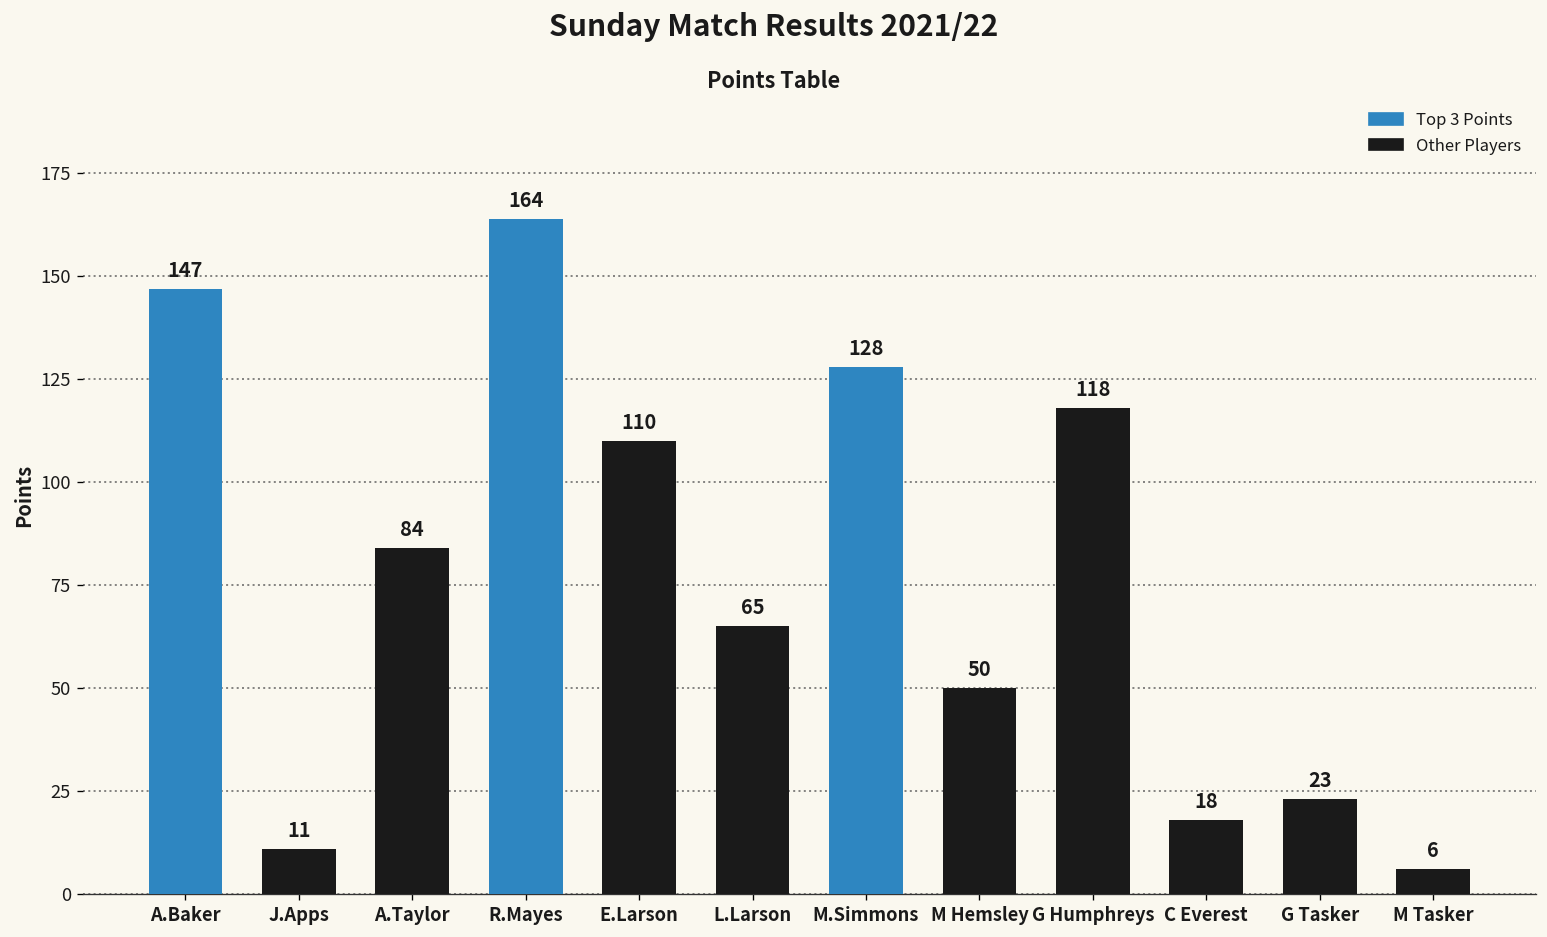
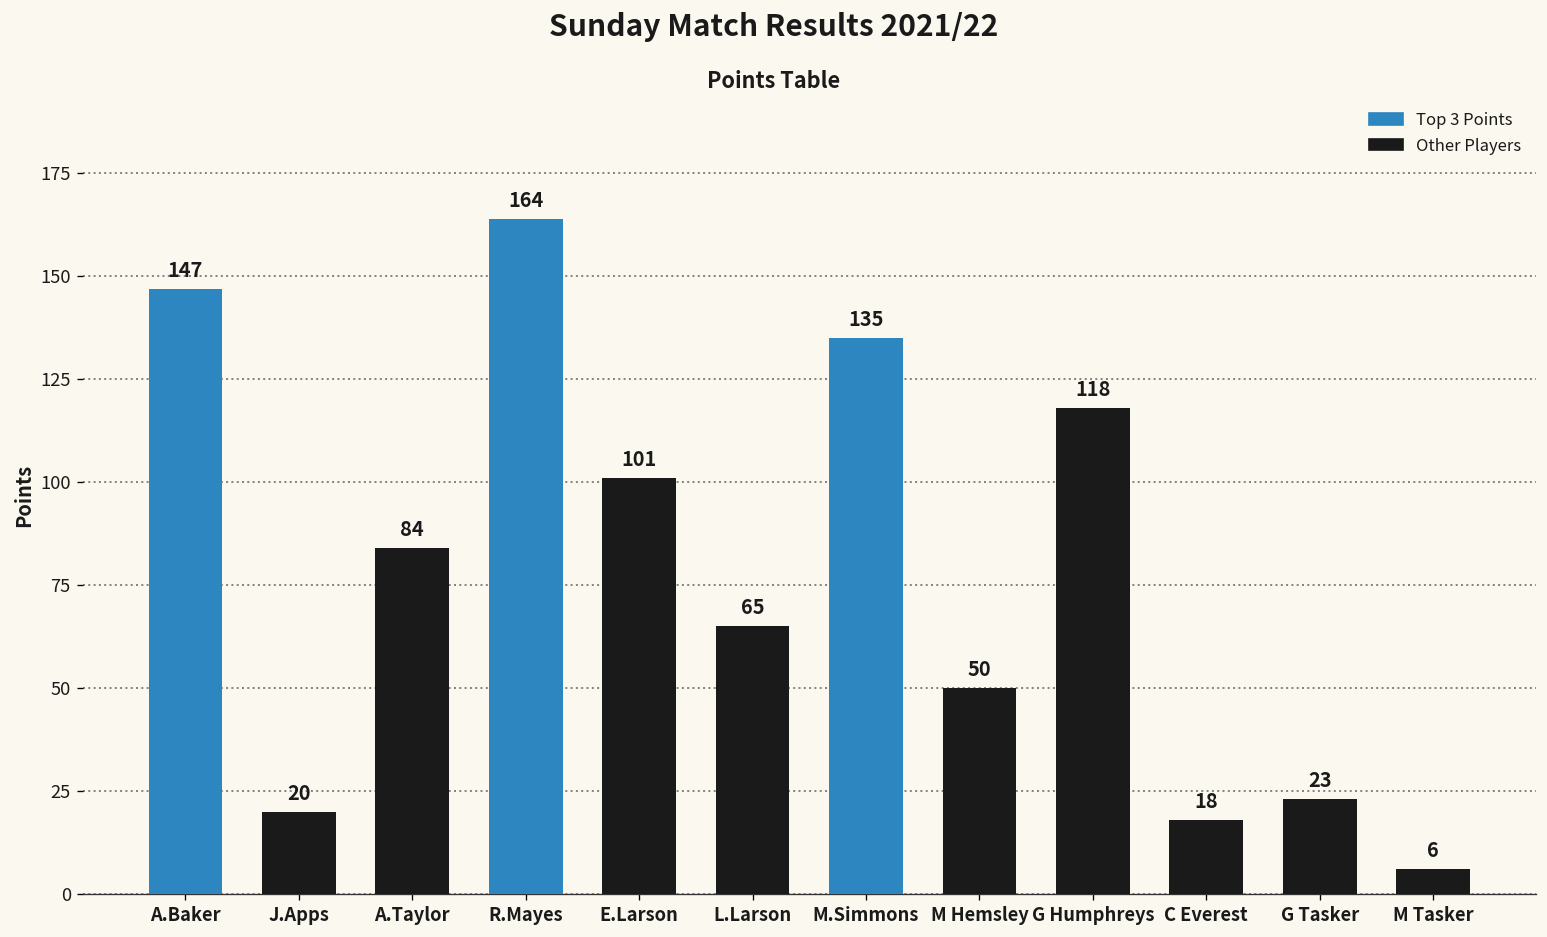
  {
    "A.Baker": 147,
-   "J.Apps": 11,
+   "J.Apps": 20,
    "A.Taylor": 84,
    "R.Mayes": 164,
-   "E.Larson": 110,
+   "E.Larson": 101,
    "L.Larson": 65,
-   "M.Simmons": 128,
+   "M.Simmons": 135,
    "M Hemsley": 50,
    "G Humphreys": 118,
    "C Everest": 18,
    "G Tasker": 23,
    "M Tasker": 6
  }
